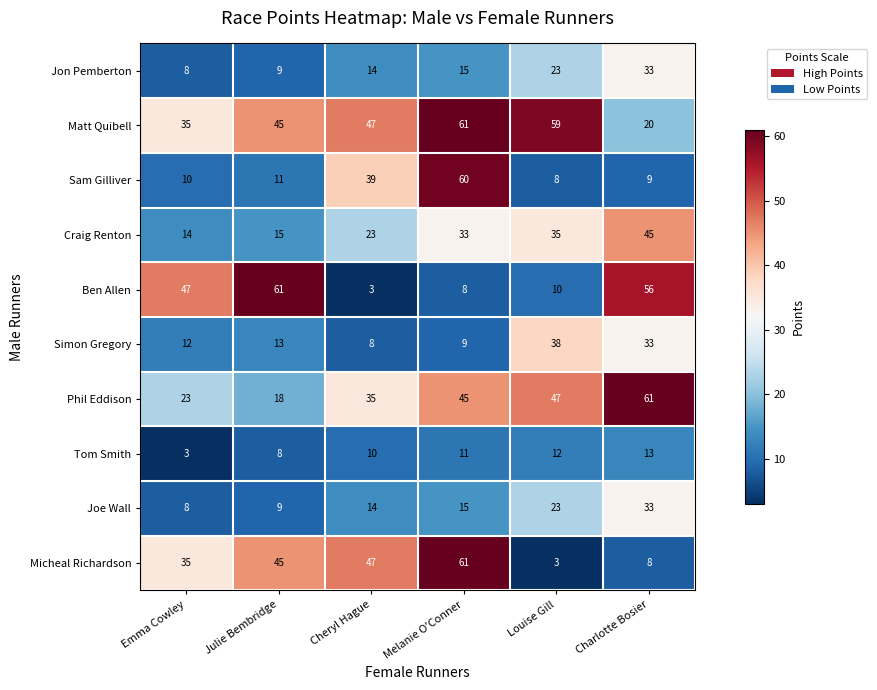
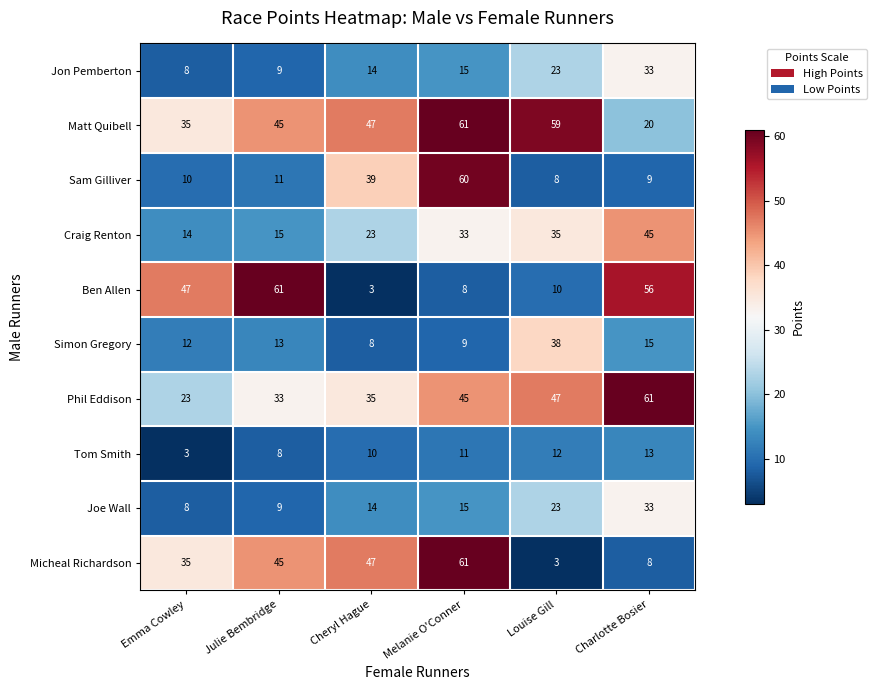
  {
    "Jon Pemberton": {
      "Emma Cowley": 8,
      "Julie Bembridge": 9,
      "Cheryl Hague": 14,
      "Melanie O'Conner": 15,
      "Louise Gill": 23,
      "Charlotte Bosier": 33
    },
    "Matt Quibell": {
      "Emma Cowley": 35,
      "Julie Bembridge": 45,
      "Cheryl Hague": 47,
      "Melanie O'Conner": 61,
      "Louise Gill": 59,
      "Charlotte Bosier": 20
    },
    "Sam Gilliver": {
      "Emma Cowley": 10,
      "Julie Bembridge": 11,
      "Cheryl Hague": 39,
      "Melanie O'Conner": 60,
      "Louise Gill": 8,
      "Charlotte Bosier": 9
    },
    "Craig Renton": {
      "Emma Cowley": 14,
      "Julie Bembridge": 15,
      "Cheryl Hague": 23,
      "Melanie O'Conner": 33,
      "Louise Gill": 35,
      "Charlotte Bosier": 45
    },
    "Ben Allen": {
      "Emma Cowley": 47,
      "Julie Bembridge": 61,
      "Cheryl Hague": 3,
      "Melanie O'Conner": 8,
      "Louise Gill": 10,
      "Charlotte Bosier": 56
    },
    "Simon Gregory": {
      "Emma Cowley": 12,
      "Julie Bembridge": 13,
      "Cheryl Hague": 8,
      "Melanie O'Conner": 9,
      "Louise Gill": 38,
-     "Charlotte Bosier": 33
+     "Charlotte Bosier": 15
    },
    "Phil Eddison": {
      "Emma Cowley": 23,
-     "Julie Bembridge": 18,
+     "Julie Bembridge": 33,
      "Cheryl Hague": 35,
      "Melanie O'Conner": 45,
      "Louise Gill": 47,
      "Charlotte Bosier": 61
    },
    "Tom Smith": {
      "Emma Cowley": 3,
      "Julie Bembridge": 8,
      "Cheryl Hague": 10,
      "Melanie O'Conner": 11,
      "Louise Gill": 12,
      "Charlotte Bosier": 13
    },
    "Joe Wall": {
      "Emma Cowley": 8,
      "Julie Bembridge": 9,
      "Cheryl Hague": 14,
      "Melanie O'Conner": 15,
      "Louise Gill": 23,
      "Charlotte Bosier": 33
    },
    "Micheal Richardson": {
      "Emma Cowley": 35,
      "Julie Bembridge": 45,
      "Cheryl Hague": 47,
      "Melanie O'Conner": 61,
      "Louise Gill": 3,
      "Charlotte Bosier": 8
    }
  }
